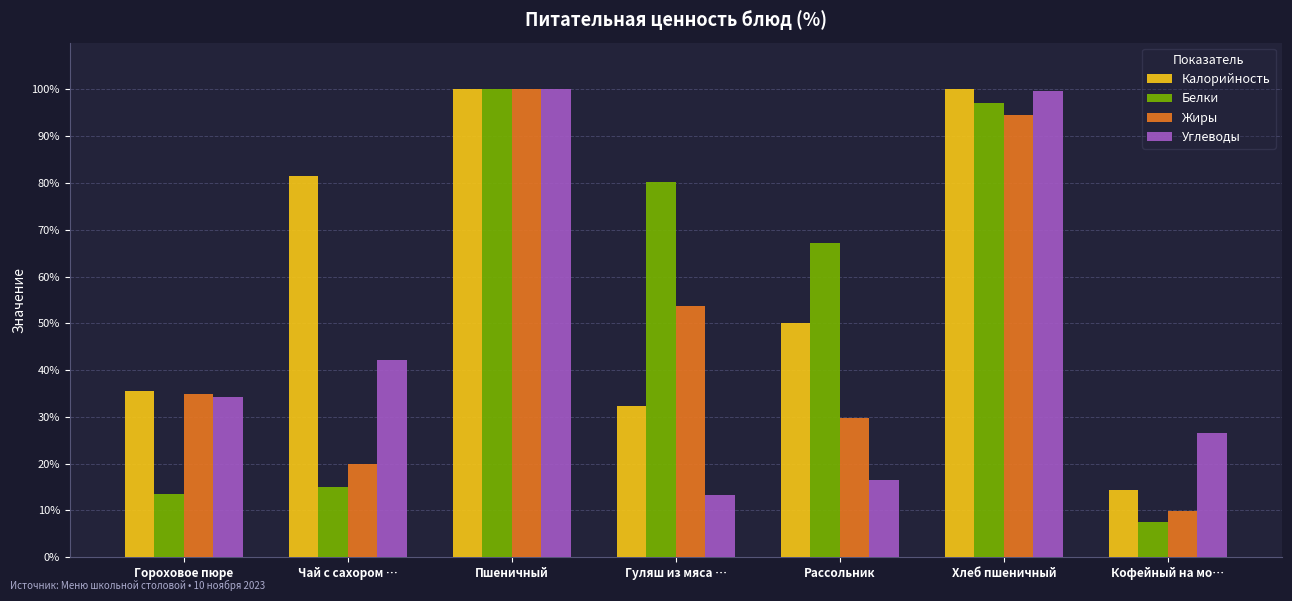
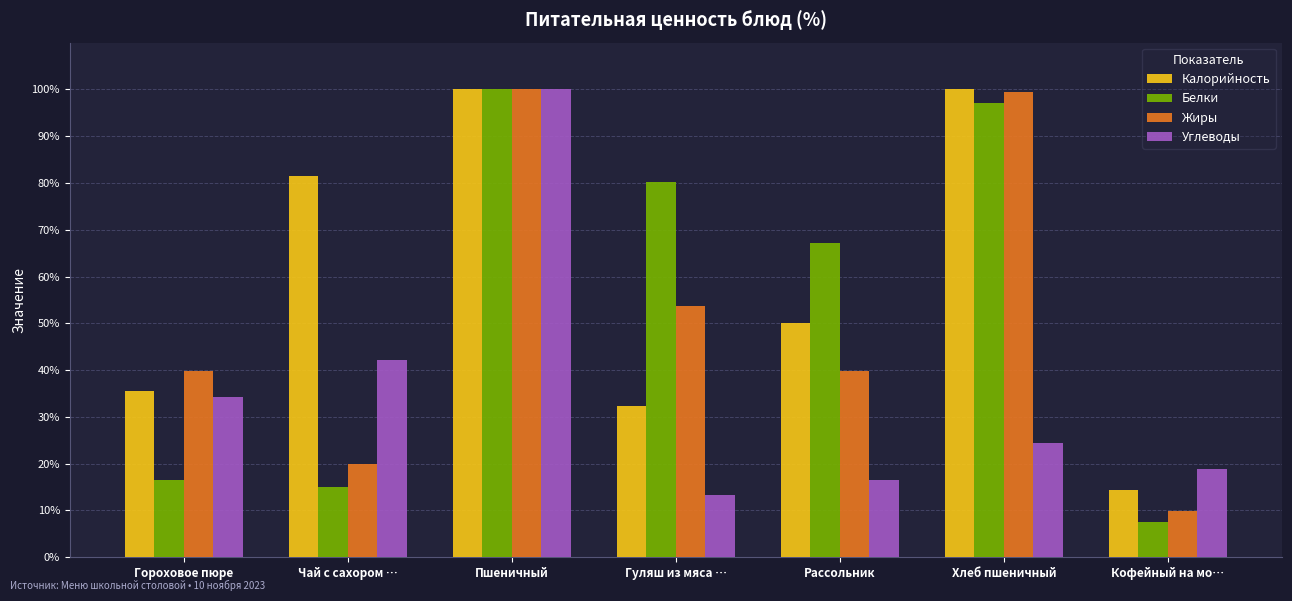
  {
    "Калорийность": {
      "Гороховое пюре": "36%",
      "Чай с сахором …": "82%",
      "Пшеничный": "100%",
      "Гуляш из мяса …": "32%",
      "Рассольник": "50%",
      "Хлеб пшеничный": "100%",
      "Кофейный на мо…": "14%"
    },
    "Белки": {
-     "Гороховое пюре": "13%",
+     "Гороховое пюре": "16%",
      "Чай с сахором …": "15%",
      "Пшеничный": "100%",
      "Гуляш из мяса …": "80%",
      "Рассольник": "67%",
      "Хлеб пшеничный": "97%",
      "Кофейный на мо…": "7%"
    },
    "Жиры": {
-     "Гороховое пюре": "35%",
+     "Гороховое пюре": "40%",
      "Чай с сахором …": "20%",
      "Пшеничный": "100%",
      "Гуляш из мяса …": "54%",
-     "Рассольник": "30%",
-     "Хлеб пшеничный": "95%",
+     "Рассольник": "40%",
+     "Хлеб пшеничный": "100%",
      "Кофейный на мо…": "10%"
    },
    "Углеводы": {
      "Гороховое пюре": "34%",
      "Чай с сахором …": "42%",
      "Пшеничный": "100%",
      "Гуляш из мяса …": "13%",
      "Рассольник": "17%",
-     "Хлеб пшеничный": "100%",
-     "Кофейный на мо…": "27%"
+     "Хлеб пшеничный": "24%",
+     "Кофейный на мо…": "19%"
    }
  }
